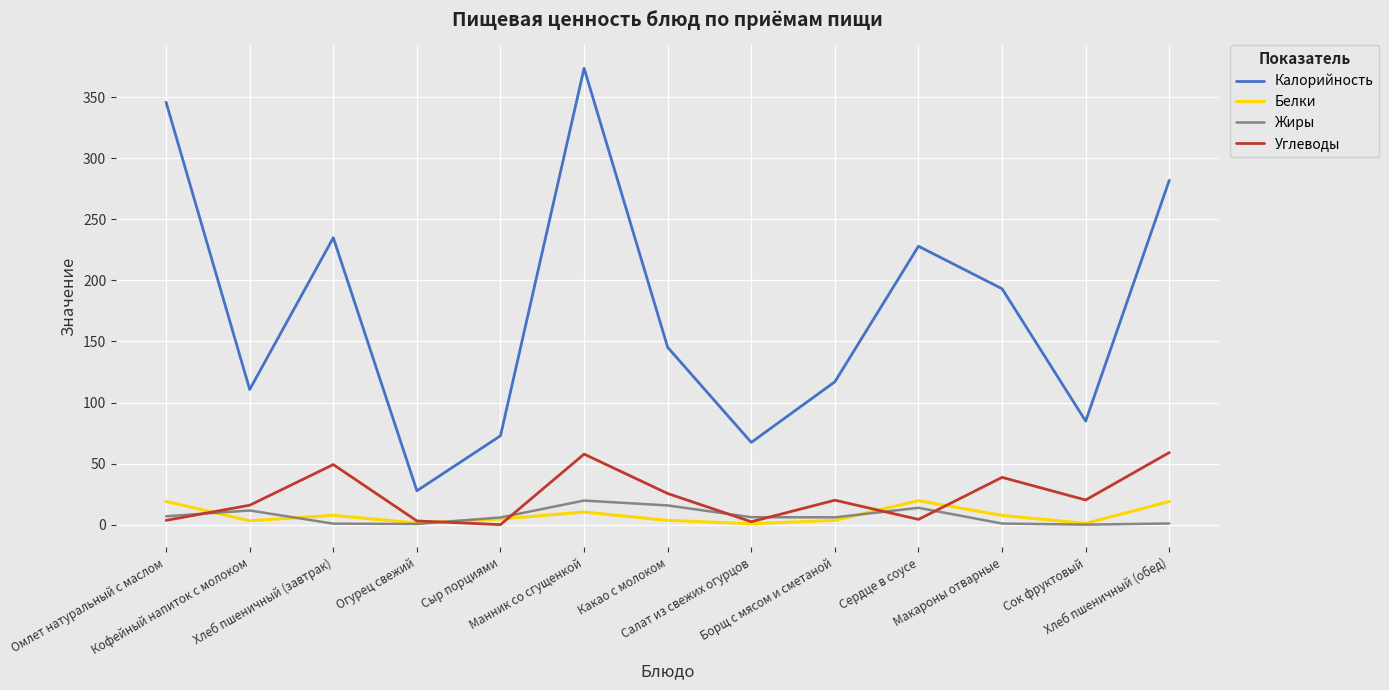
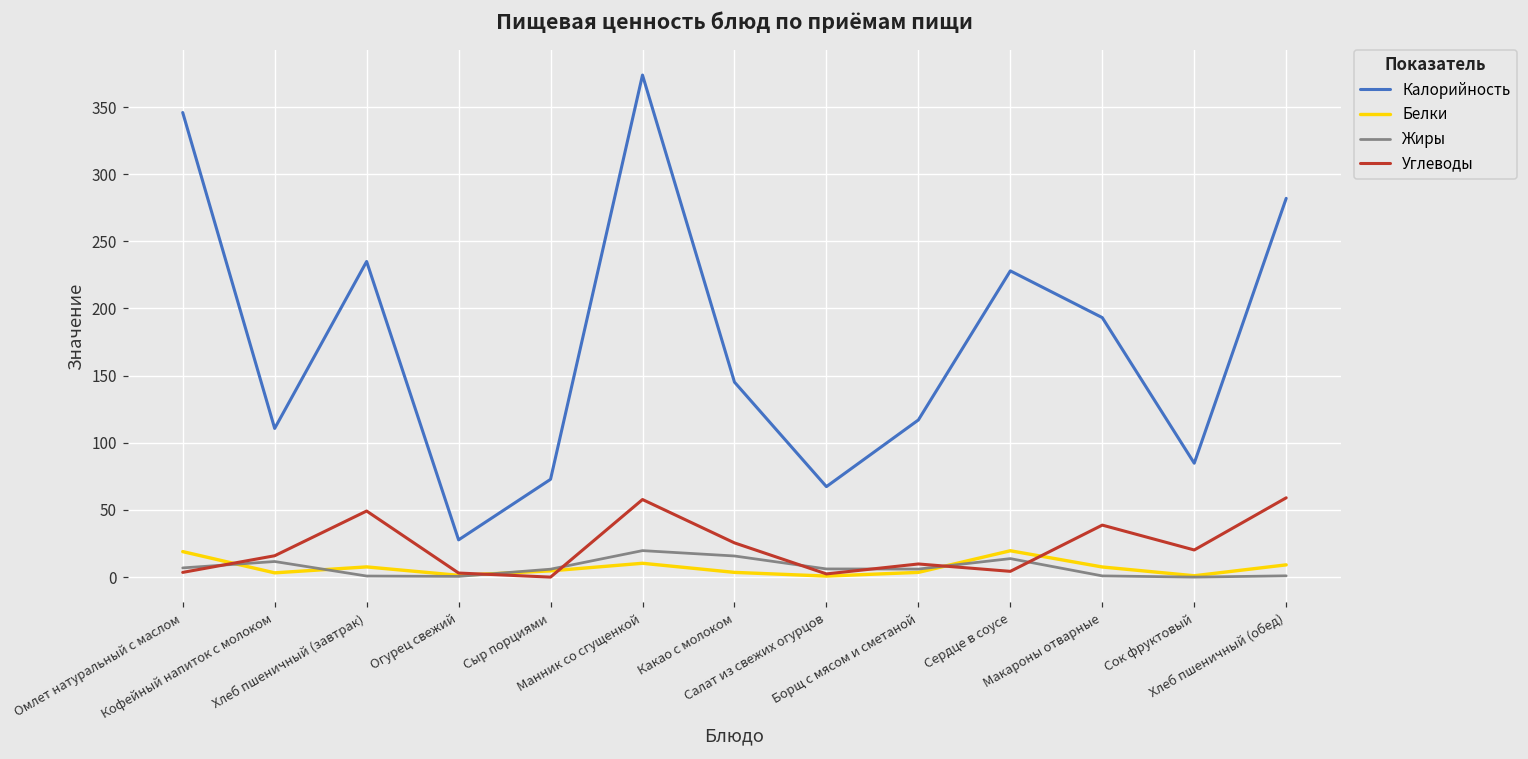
  {
    "Калорийность": {
      "Омлет натуральный с маслом": 346,
      "Кофейный напиток с молоком": 111,
      "Хлеб пшеничный (завтрак)": 235,
      "Огурец свежий": 28,
      "Сыр порциями": 73,
      "Манник со сгущенкой": 374,
      "Какао с молоком": 145,
      "Салат из свежих огурцов": 67,
      "Борщ с мясом и сметаной": 117,
      "Сердце в соусе": 228,
      "Макароны отварные": 193,
      "Сок фруктовый": 85,
      "Хлеб пшеничный (обед)": 282
    },
    "Белки": {
      "Омлет натуральный с маслом": 19,
      "Кофейный напиток с молоком": 3,
      "Хлеб пшеничный (завтрак)": 8,
      "Манник со сгущенкой": 10,
      "Какао с молоком": 4,
      "Борщ с мясом и сметаной": 4,
      "Сердце в соусе": 20,
      "Макароны отварные": 8,
-     "Хлеб пшеничный (обед)": 19
+     "Хлеб пшеничный (обед)": 9
    },
    "Жиры": {
      "Омлет натуральный с маслом": 7,
      "Кофейный напиток с молоком": 12,
      "Хлеб пшеничный (завтрак)": 1,
      "Манник со сгущенкой": 20,
      "Какао с молоком": 16,
      "Салат из свежих огурцов": 6,
      "Борщ с мясом и сметаной": 6,
      "Сердце в соусе": 14,
      "Макароны отварные": 1,
      "Хлеб пшеничный (обед)": 1
    },
    "Углеводы": {
      "Омлет натуральный с маслом": 4,
      "Кофейный напиток с молоком": 16,
      "Хлеб пшеничный (завтрак)": 49,
      "Сыр порциями": 0,
      "Манник со сгущенкой": 58,
      "Какао с молоком": 25,
-     "Борщ с мясом и сметаной": 20,
+     "Борщ с мясом и сметаной": 10,
      "Сердце в соусе": 4,
      "Макароны отварные": 39,
      "Сок фруктовый": 20,
      "Хлеб пшеничный (обед)": 59
    }
  }
